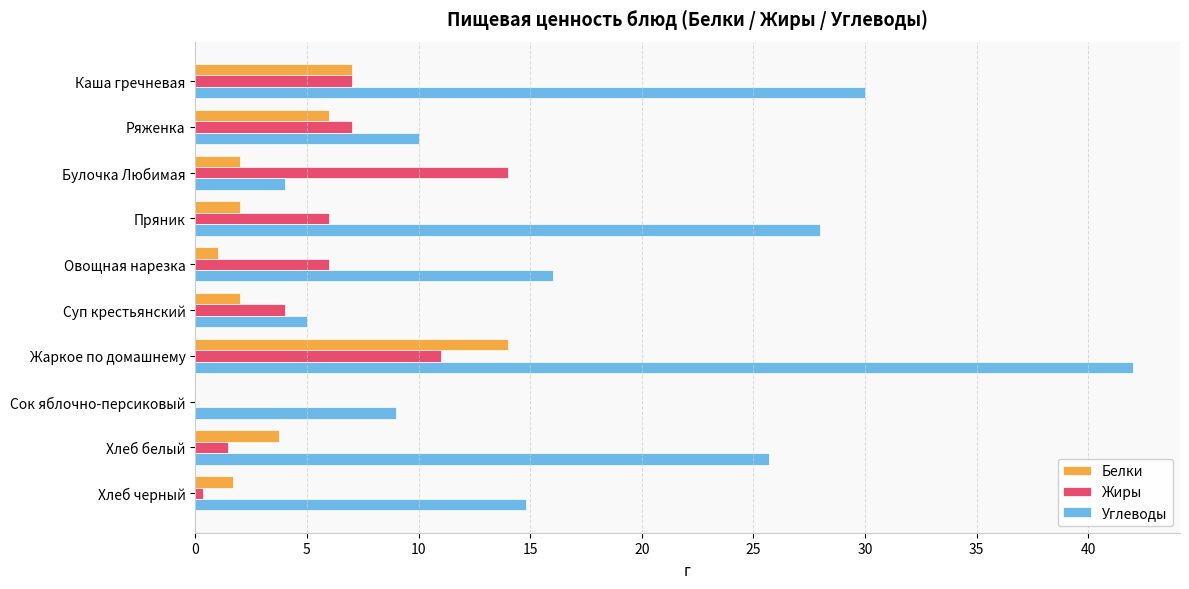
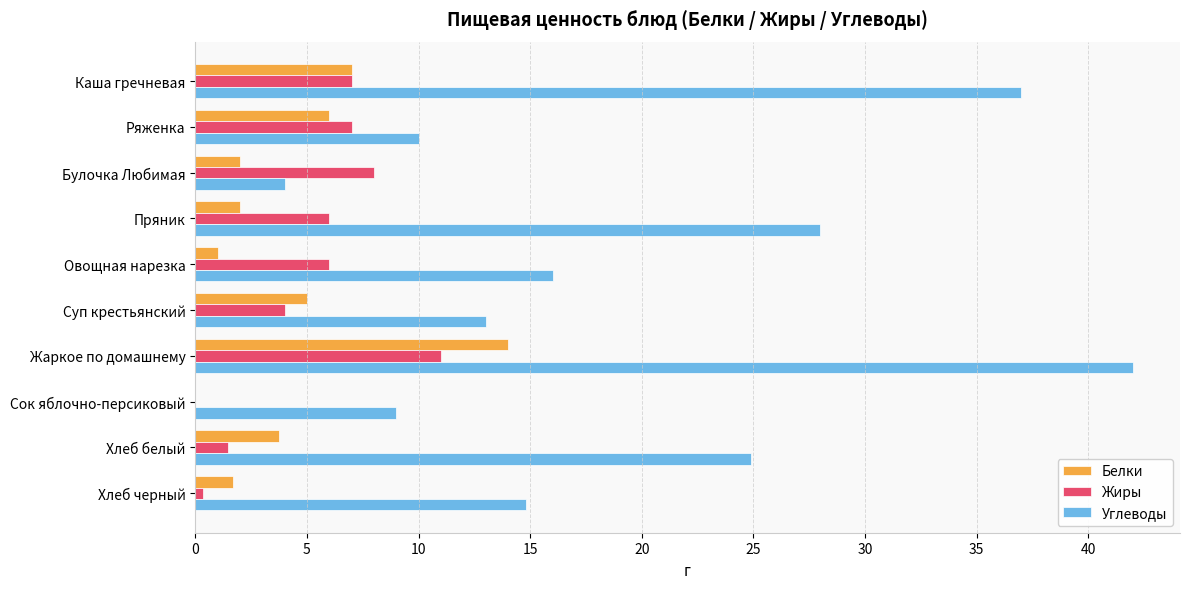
  {
    "Белки": {
      "Каша гречневая": 7,
      "Ряженка": 6,
      "Булочка Любимая": 2,
      "Пряник": 2,
      "Овощная нарезка": 1,
-     "Суп крестьянский": 2,
+     "Суп крестьянский": 5,
      "Жаркое по домашнему": 14,
      "Сок яблочно-персиковый": 0,
      "Хлеб белый": 3.8,
      "Хлеб черный": 1.7
    },
    "Жиры": {
      "Каша гречневая": 7,
      "Ряженка": 7,
-     "Булочка Любимая": 14,
+     "Булочка Любимая": 8,
      "Пряник": 6,
      "Овощная нарезка": 6,
      "Суп крестьянский": 4,
      "Жаркое по домашнему": 11,
      "Сок яблочно-персиковый": 0,
      "Хлеб белый": 1.5,
      "Хлеб черный": 0.3
    },
    "Углеводы": {
-     "Каша гречневая": 30,
+     "Каша гречневая": 37,
      "Ряженка": 10.0,
      "Булочка Любимая": 4.0,
      "Пряник": 28.0,
      "Овощная нарезка": 16.0,
-     "Суп крестьянский": 5,
+     "Суп крестьянский": 13,
      "Жаркое по домашнему": 42.0,
      "Сок яблочно-персиковый": 9.0,
-     "Хлеб белый": 25.7,
+     "Хлеб белый": 24.9,
      "Хлеб черный": 14.8
    }
  }
